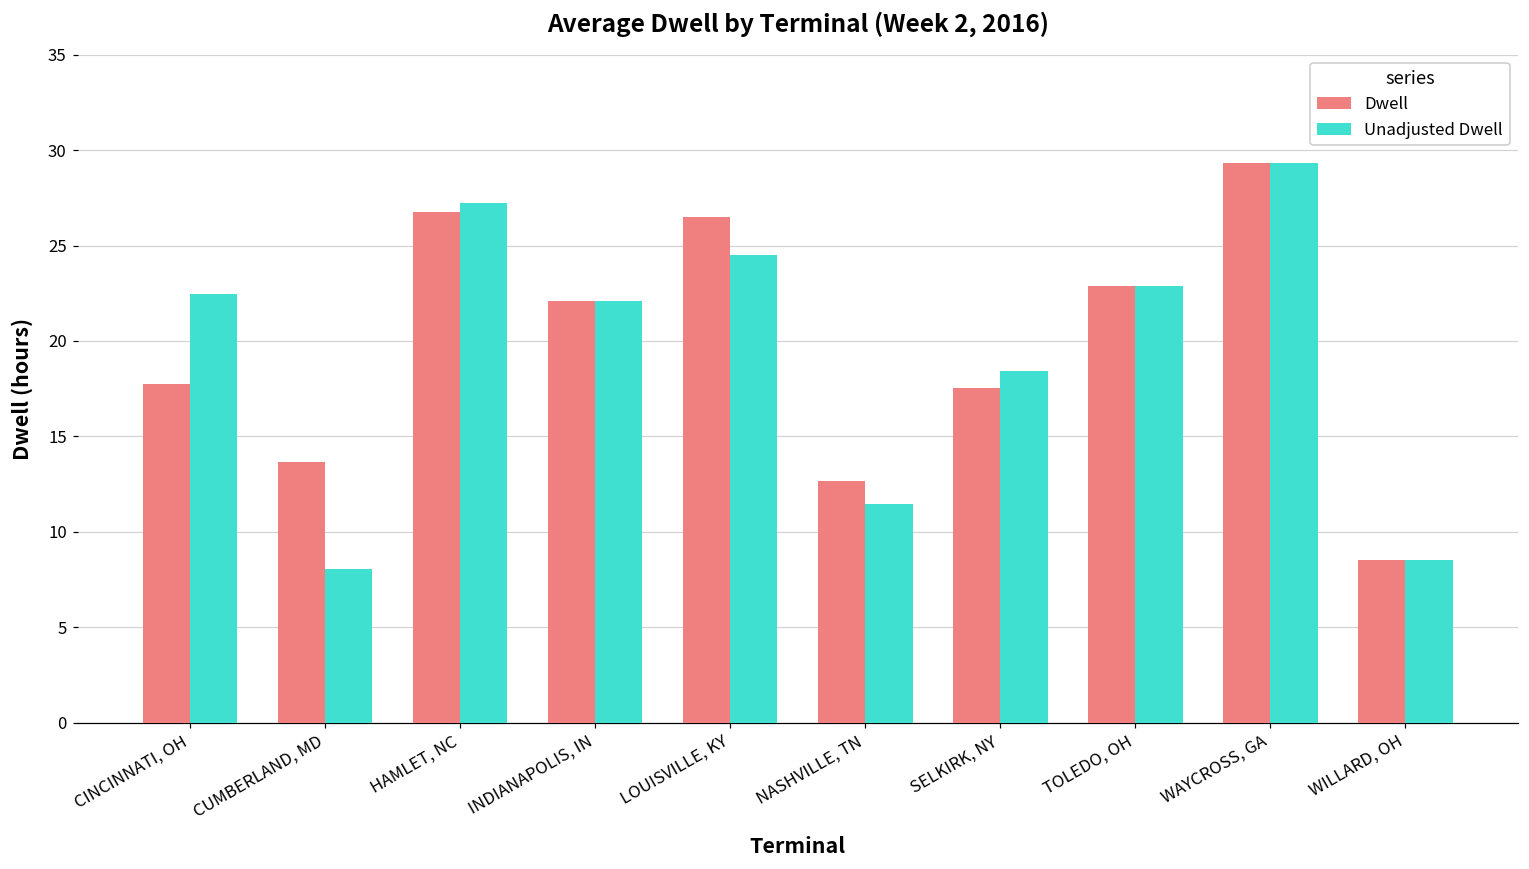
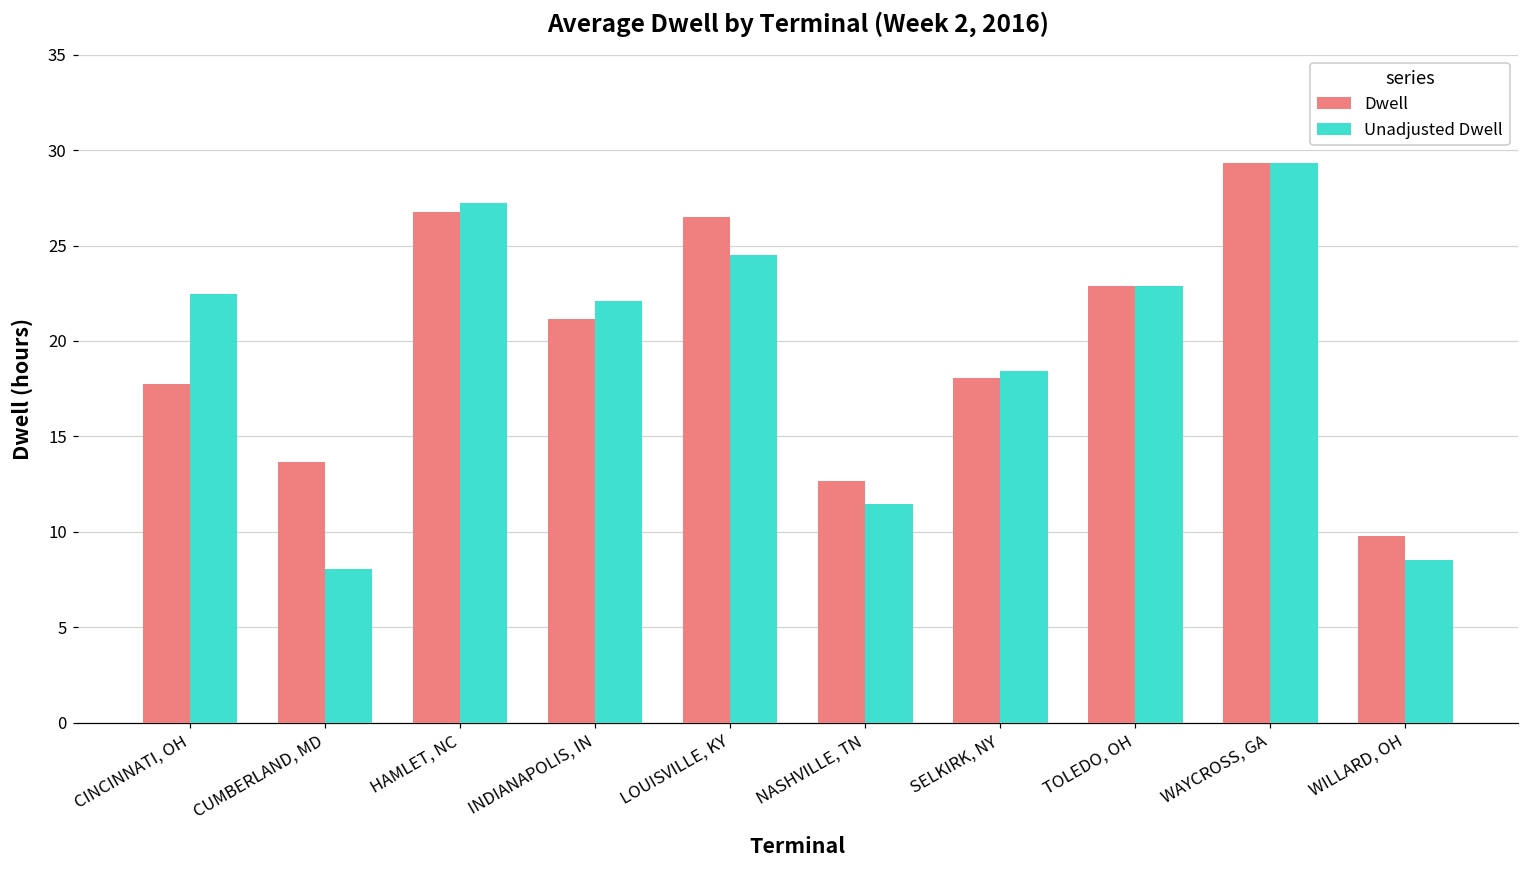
  {
    "Dwell": {
      "CINCINNATI, OH": 17.8,
      "CUMBERLAND, MD": 13.7,
      "HAMLET, NC": 26.7,
-     "INDIANAPOLIS, IN": 22.1,
+     "INDIANAPOLIS, IN": 21.2,
      "LOUISVILLE, KY": 26.5,
      "NASHVILLE, TN": 12.7,
-     "SELKIRK, NY": 17.5,
+     "SELKIRK, NY": 18.1,
      "TOLEDO, OH": 22.9,
      "WAYCROSS, GA": 29.4,
-     "WILLARD, OH": 8.5
+     "WILLARD, OH": 9.8
    },
    "Unadjusted Dwell": {
      "CINCINNATI, OH": 22.5,
      "CUMBERLAND, MD": 8.1,
      "HAMLET, NC": 27.2,
      "INDIANAPOLIS, IN": 22.1,
      "LOUISVILLE, KY": 24.5,
      "NASHVILLE, TN": 11.5,
      "SELKIRK, NY": 18.4,
      "TOLEDO, OH": 22.9,
      "WAYCROSS, GA": 29.4,
      "WILLARD, OH": 8.5
    }
  }
